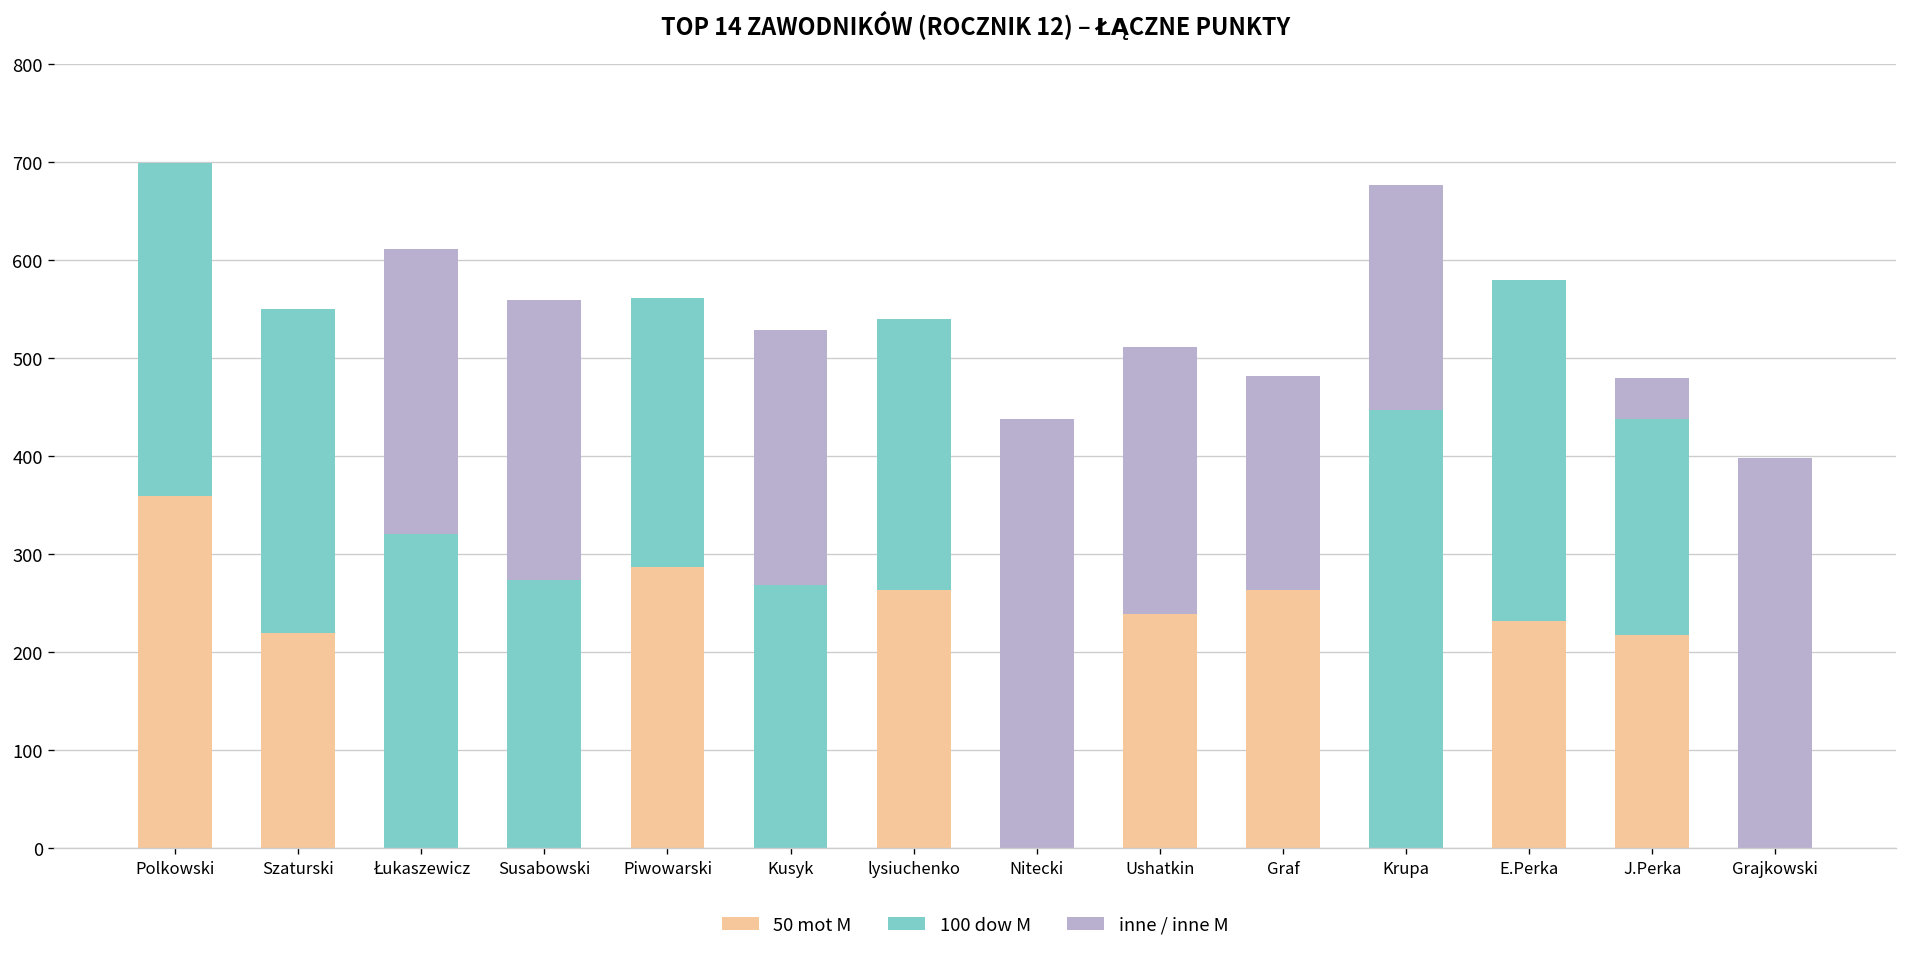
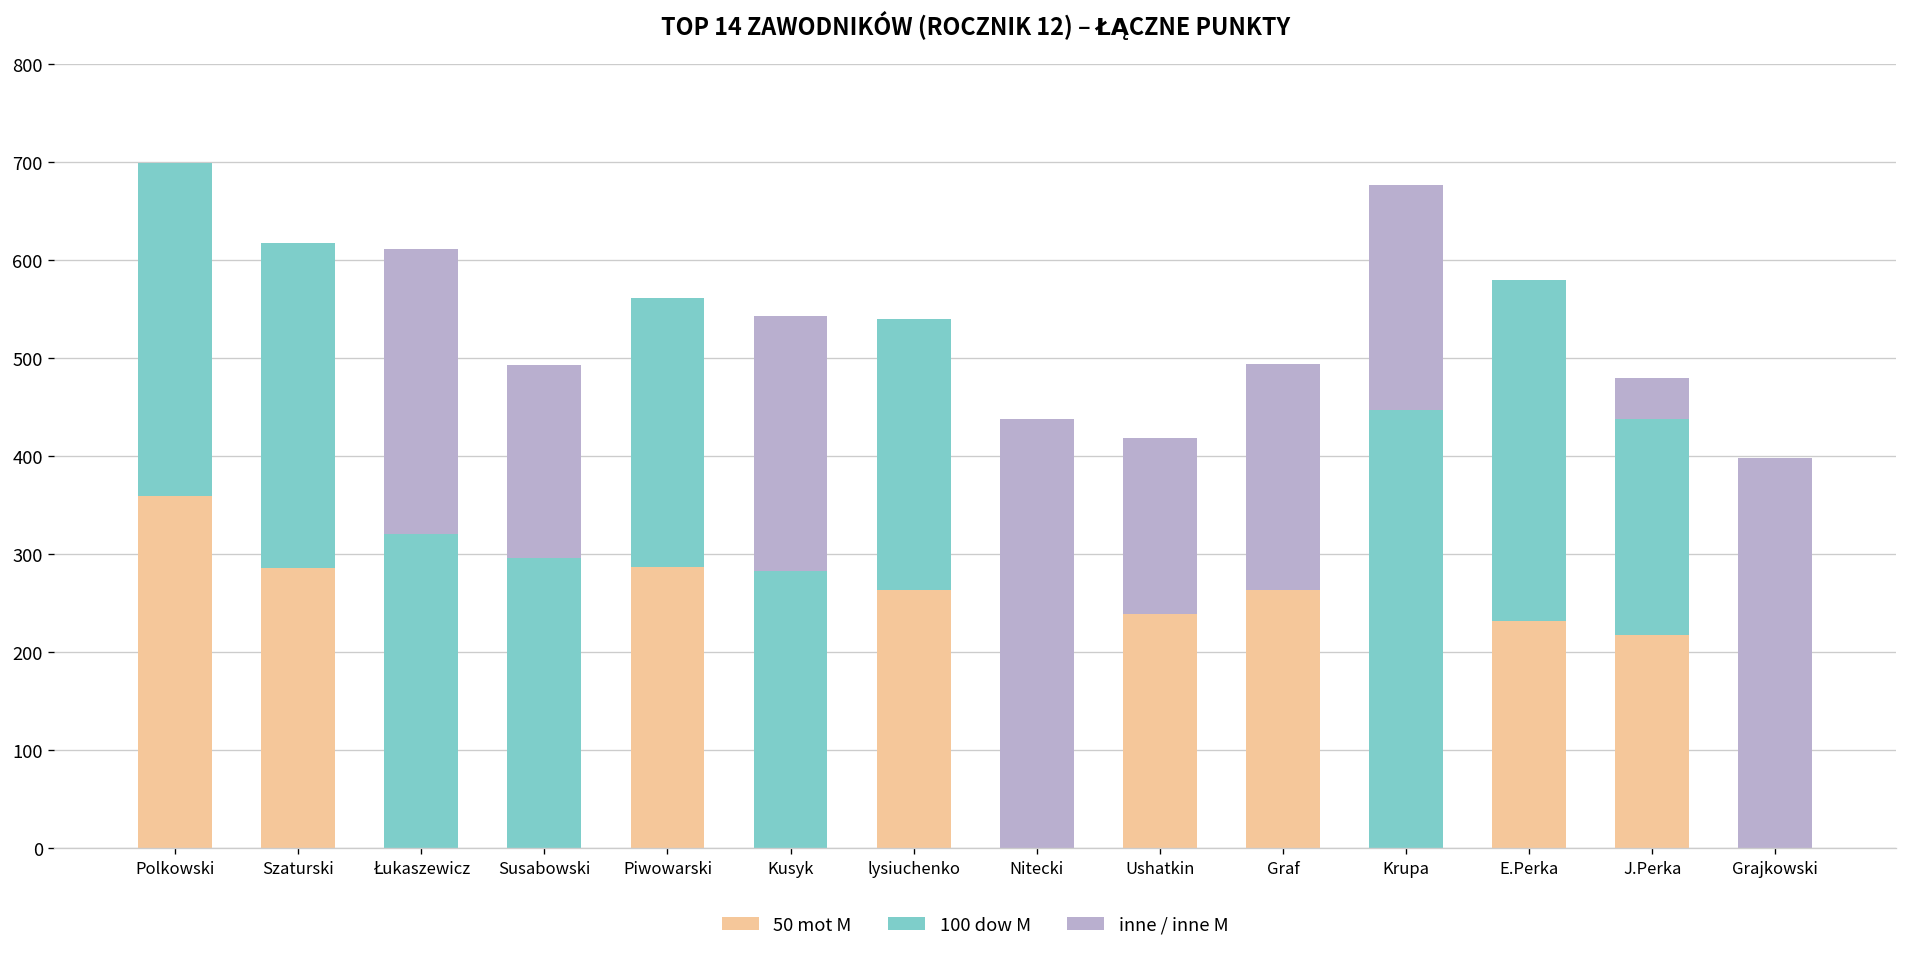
  {
    "50 mot M": {
      "Polkowski": 360,
-     "Szaturski": 220,
+     "Szaturski": 290,
      "Łukaszewicz": 0,
      "Susabowski": 0,
      "Piwowarski": 290,
      "Kusyk": 0,
      "lysiuchenko": 260,
      "Nitecki": 0,
      "Ushatkin": 240,
      "Graf": 260,
      "Krupa": 0,
      "E.Perka": 230,
      "J.Perka": 220,
      "Grajkowski": 0
    },
    "100 dow M": {
      "Polkowski": 340,
      "Szaturski": 330,
      "Łukaszewicz": 320,
-     "Susabowski": 270,
+     "Susabowski": 300,
      "Piwowarski": 270,
-     "Kusyk": 270,
+     "Kusyk": 280,
      "lysiuchenko": 280,
      "Nitecki": 0,
      "Ushatkin": 0,
      "Graf": 0,
      "Krupa": 450,
      "E.Perka": 350,
      "J.Perka": 220,
      "Grajkowski": 0
    },
    "inne / inne M": {
      "Polkowski": 0,
      "Szaturski": 0,
      "Łukaszewicz": 290,
-     "Susabowski": 290,
+     "Susabowski": 200,
      "Piwowarski": 0,
      "Kusyk": 260,
      "lysiuchenko": 0,
      "Nitecki": 440,
-     "Ushatkin": 270,
-     "Graf": 220,
+     "Ushatkin": 180,
+     "Graf": 230,
      "Krupa": 230,
      "E.Perka": 0,
      "J.Perka": 40,
      "Grajkowski": 400
    }
  }
